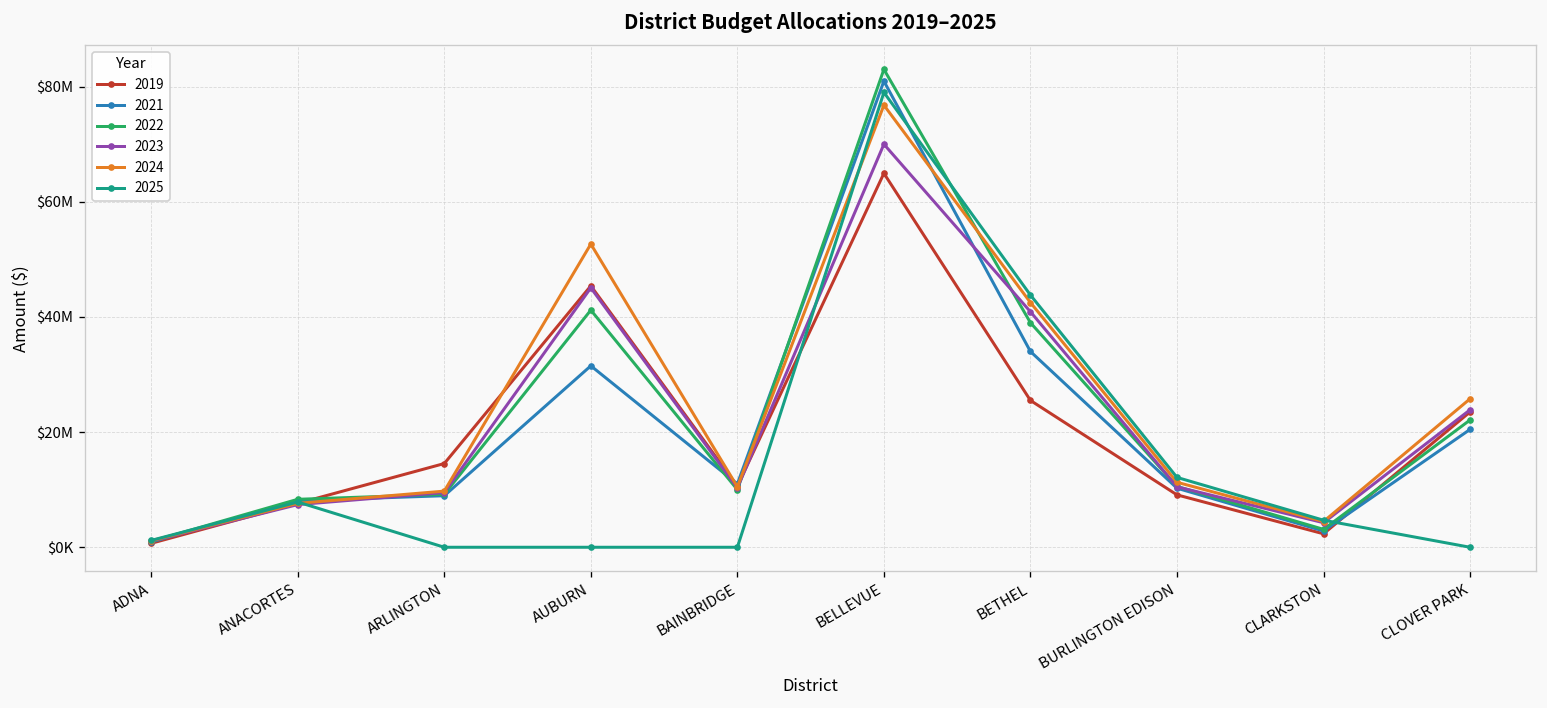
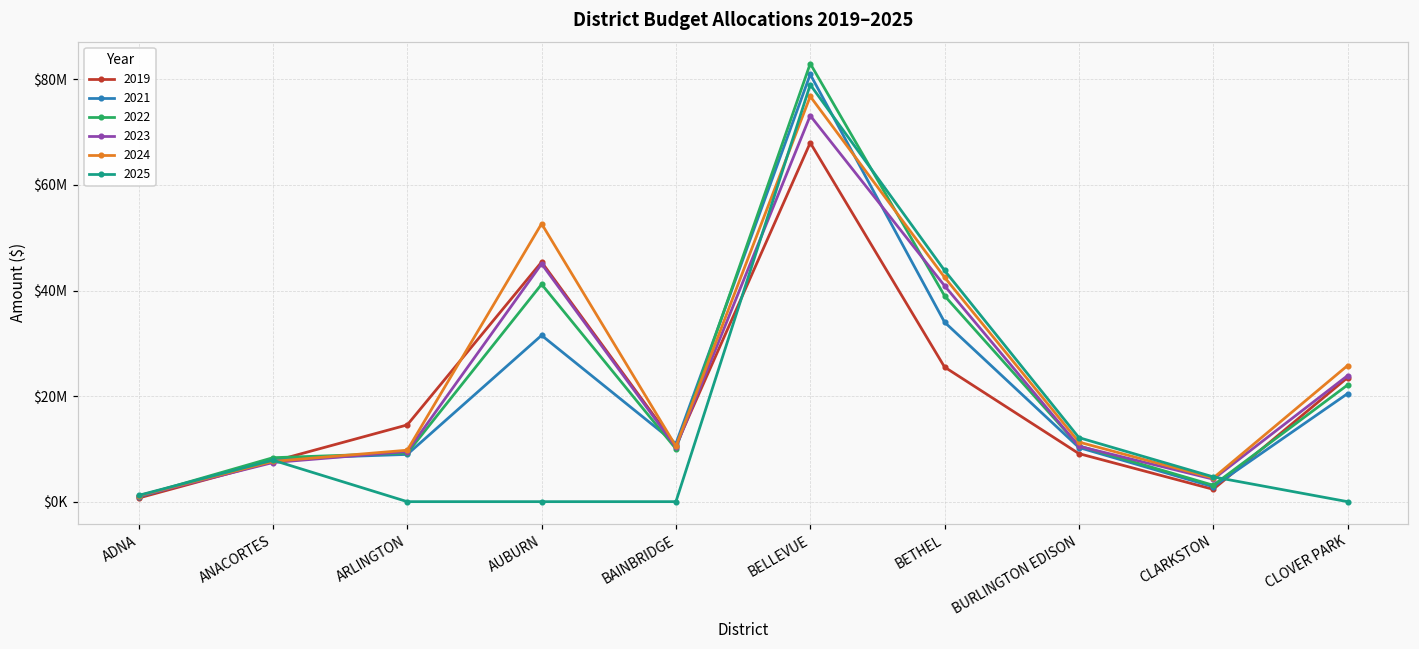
  {
    "2019": {
      "ARLINGTON": "$15000000",
-     "BELLEVUE": "$65000000",
+     "BELLEVUE": "$68000000",
      "BETHEL": "$26000000",
      "BURLINGTON EDISON": "$9000000"
    },
    "2021": {
      "AUBURN": "$32000000",
      "BELLEVUE": "$81000000",
      "BETHEL": "$34000000",
      "CLOVER PARK": "$20000000"
    },
    "2023": {
-     "BELLEVUE": "$70000000",
+     "BELLEVUE": "$73000000",
      "BETHEL": "$41000000"
    },
    "2024": {
      "AUBURN": "$53000000",
      "BELLEVUE": "$77000000",
      "BETHEL": "$43000000",
      "BURLINGTON EDISON": "$11000000",
      "CLOVER PARK": "$26000000"
    }
  }
